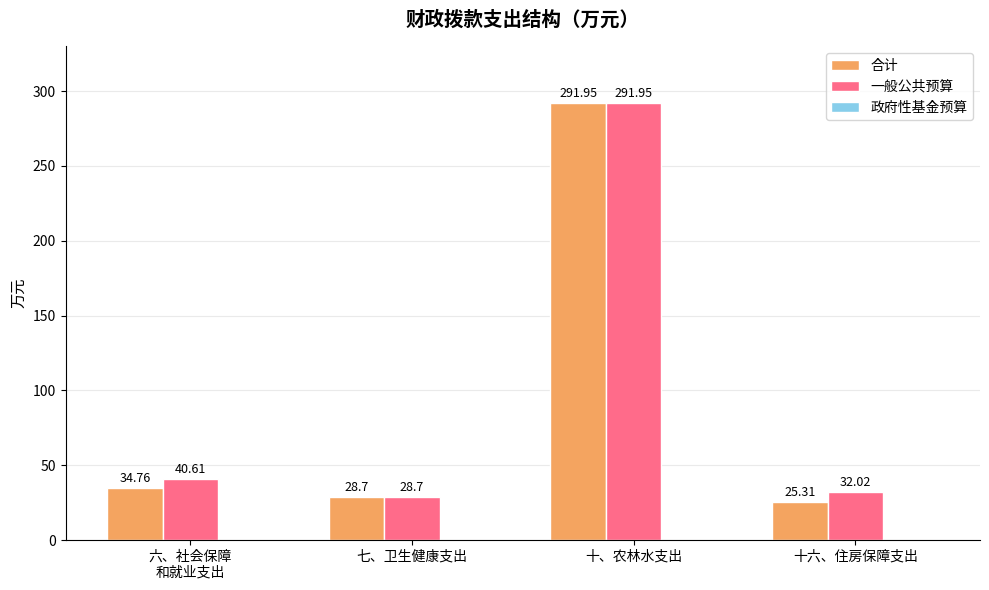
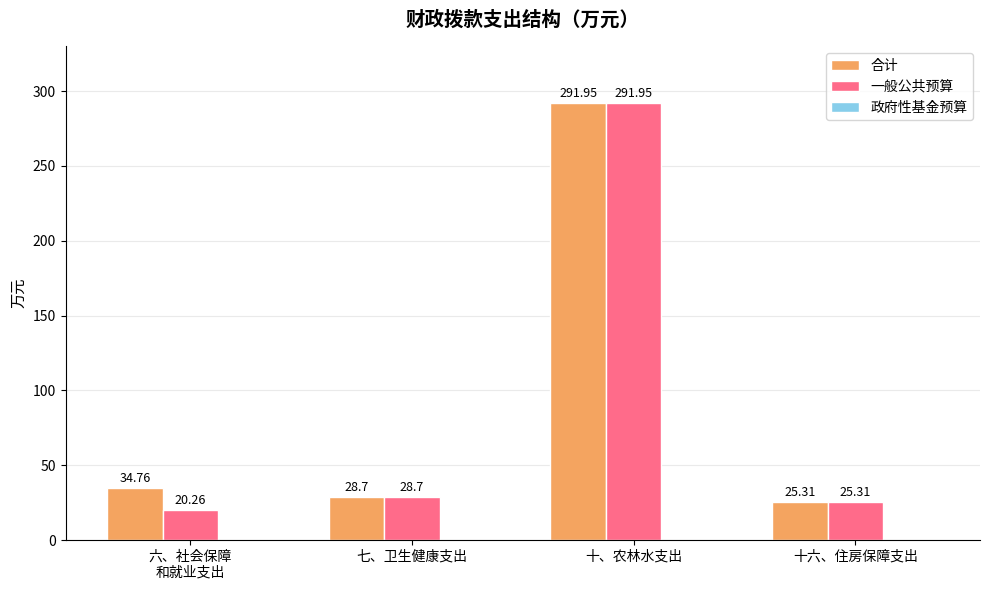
  {
    "合计": {
      "六、社会保障 和就业支出": 34.76,
      "七、卫生健康支出": 28.7,
      "十、农林水支出": 291.95,
      "十六、住房保障支出": 25.31
    },
    "一般公共预算": {
-     "六、社会保障 和就业支出": 40.61,
+     "六、社会保障 和就业支出": 20.26,
      "七、卫生健康支出": 28.7,
      "十、农林水支出": 291.95,
-     "十六、住房保障支出": 32.02
+     "十六、住房保障支出": 25.31
    },
    "政府性基金预算": {
      "六、社会保障 和就业支出": 0,
      "七、卫生健康支出": 0,
      "十、农林水支出": 0,
      "十六、住房保障支出": 0
    }
  }
